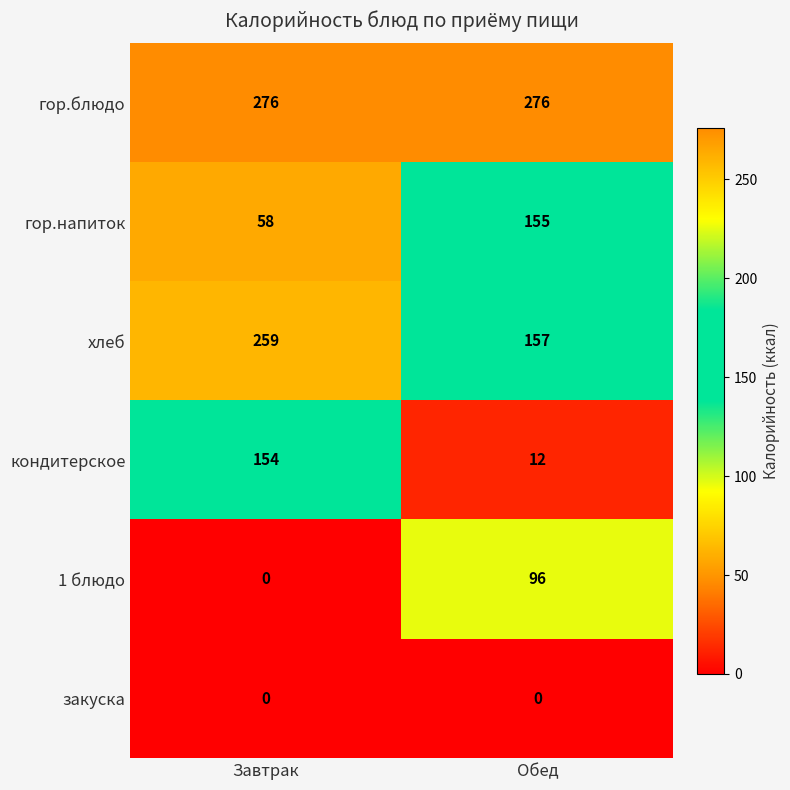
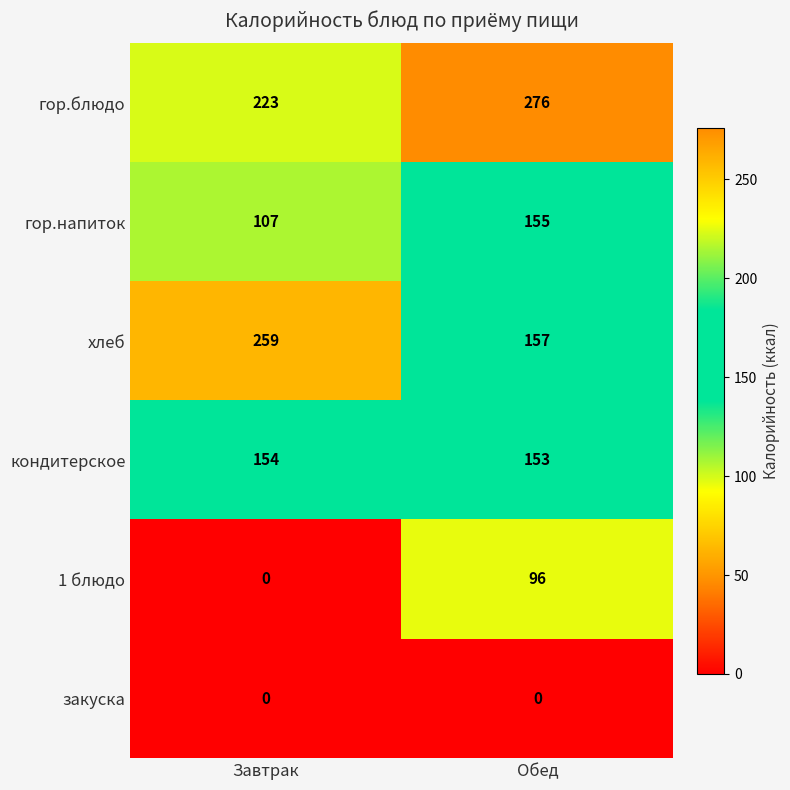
  {
    "гор.блюдо": {
-     "Завтрак": 276,
+     "Завтрак": 223,
      "Обед": 276
    },
    "гор.напиток": {
-     "Завтрак": 58,
+     "Завтрак": 107,
      "Обед": 155
    },
    "хлеб": {
      "Завтрак": 259,
      "Обед": 157
    },
    "кондитерское": {
      "Завтрак": 154,
-     "Обед": 12
+     "Обед": 153
    },
    "1 блюдо": {
      "Завтрак": 0,
      "Обед": 96
    },
    "закуска": {
      "Завтрак": 0,
      "Обед": 0
    }
  }
